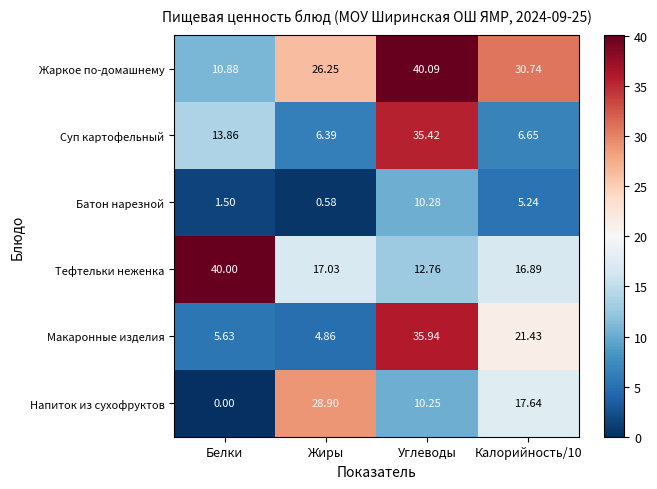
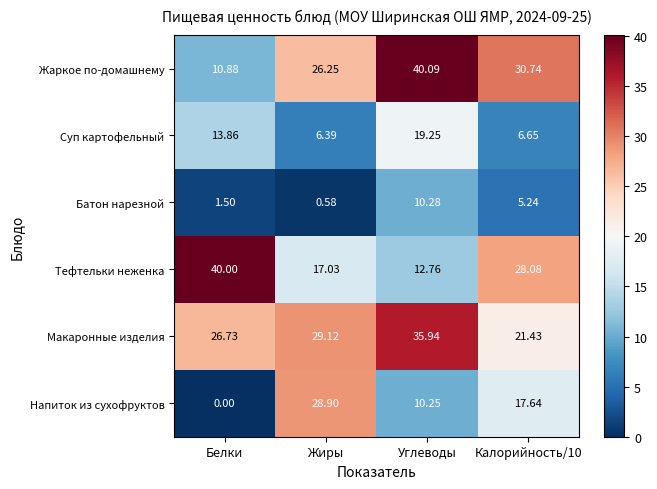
  {
    "Жаркое по-домашнему": {
      "Белки": 10.88,
      "Жиры": 26.25,
      "Углеводы": 40.09,
      "Калорийность/10": 30.74
    },
    "Суп картофельный": {
      "Белки": 13.86,
      "Жиры": 6.39,
-     "Углеводы": 35.42,
+     "Углеводы": 19.25,
      "Калорийность/10": 6.65
    },
    "Батон нарезной": {
      "Белки": 1.50,
      "Жиры": 0.58,
      "Углеводы": 10.28,
      "Калорийность/10": 5.24
    },
    "Тефтельки неженка": {
      "Белки": 40.00,
      "Жиры": 17.03,
      "Углеводы": 12.76,
-     "Калорийность/10": 16.89
+     "Калорийность/10": 28.08
    },
    "Макаронные изделия": {
-     "Белки": 5.63,
-     "Жиры": 4.86,
+     "Белки": 26.73,
+     "Жиры": 29.12,
      "Углеводы": 35.94,
      "Калорийность/10": 21.43
    },
    "Напиток из сухофруктов": {
      "Белки": 0.00,
      "Жиры": 28.90,
      "Углеводы": 10.25,
      "Калорийность/10": 17.64
    }
  }
